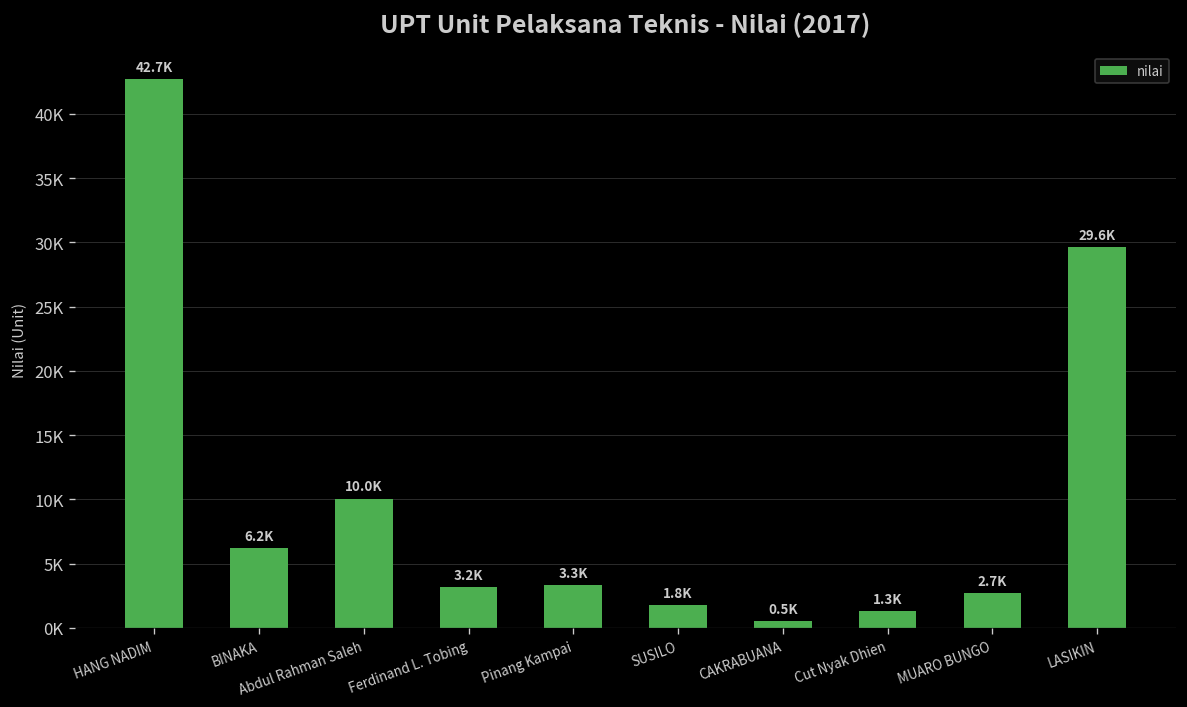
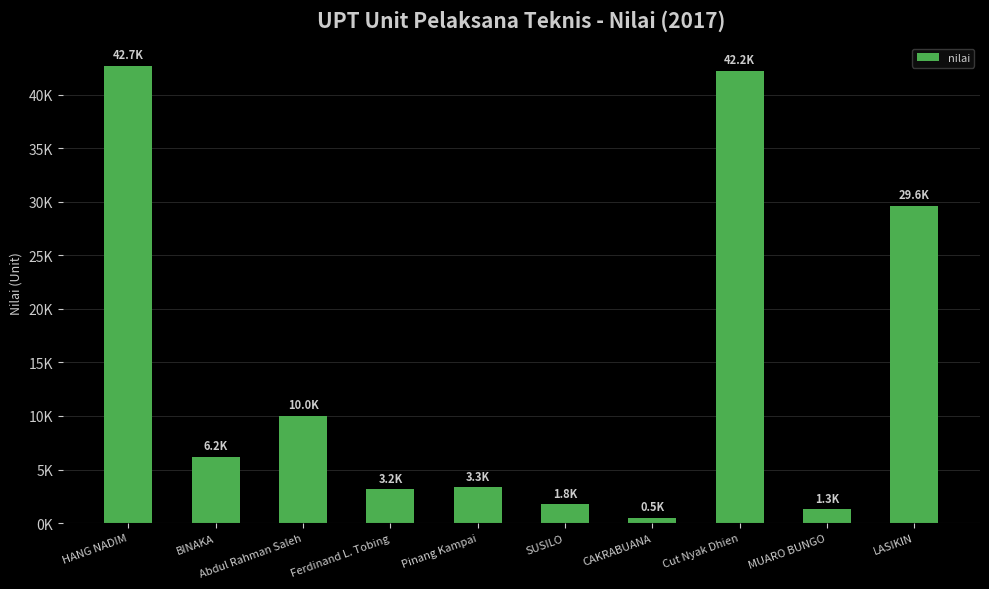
  {
    "HANG NADIM": "42.7K",
    "BINAKA": "6.2K",
    "Abdul Rahman Saleh": "10.0K",
    "Ferdinand L. Tobing": "3.2K",
    "Pinang Kampai": "3.3K",
    "SUSILO": "1.8K",
    "CAKRABUANA": "0.5K",
-   "Cut Nyak Dhien": "1.3K",
-   "MUARO BUNGO": "2.7K",
+   "Cut Nyak Dhien": "42.2K",
+   "MUARO BUNGO": "1.3K",
    "LASIKIN": "29.6K"
  }
